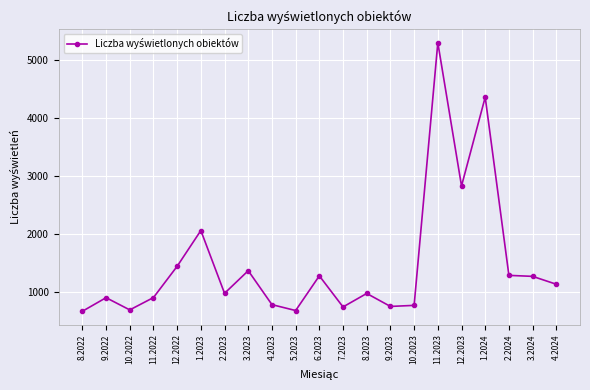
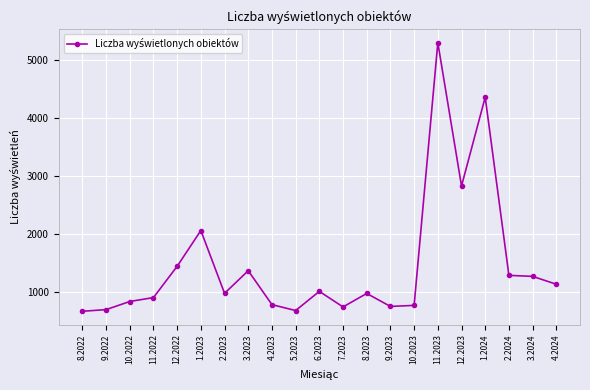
  {
    "8.2022": 700,
-   "9.2022": 900,
-   "10.2022": 700,
+   "9.2022": 700,
+   "10.2022": 800,
    "11.2022": 900,
    "12.2022": 1400,
    "1.2023": 2100,
    "2.2023": 1000,
    "3.2023": 1400,
    "4.2023": 800,
    "5.2023": 700,
-   "6.2023": 1300,
+   "6.2023": 1000,
    "7.2023": 700,
    "8.2023": 1000,
    "9.2023": 800,
    "10.2023": 800,
    "11.2023": 5300,
    "12.2023": 2800,
    "1.2024": 4400,
    "2.2024": 1300,
    "3.2024": 1300,
    "4.2024": 1100
  }
